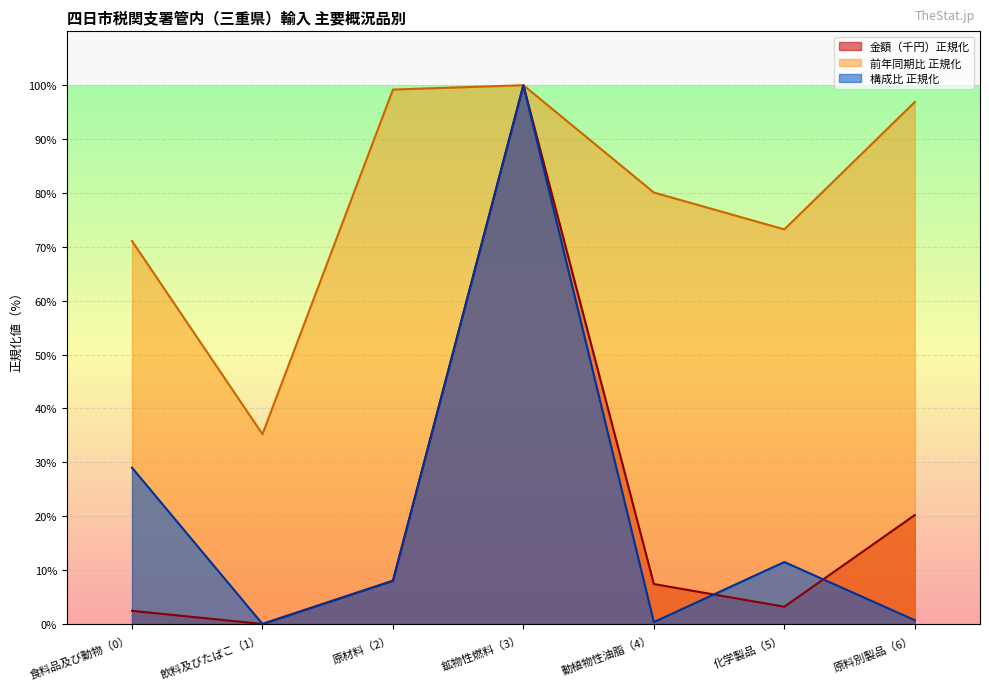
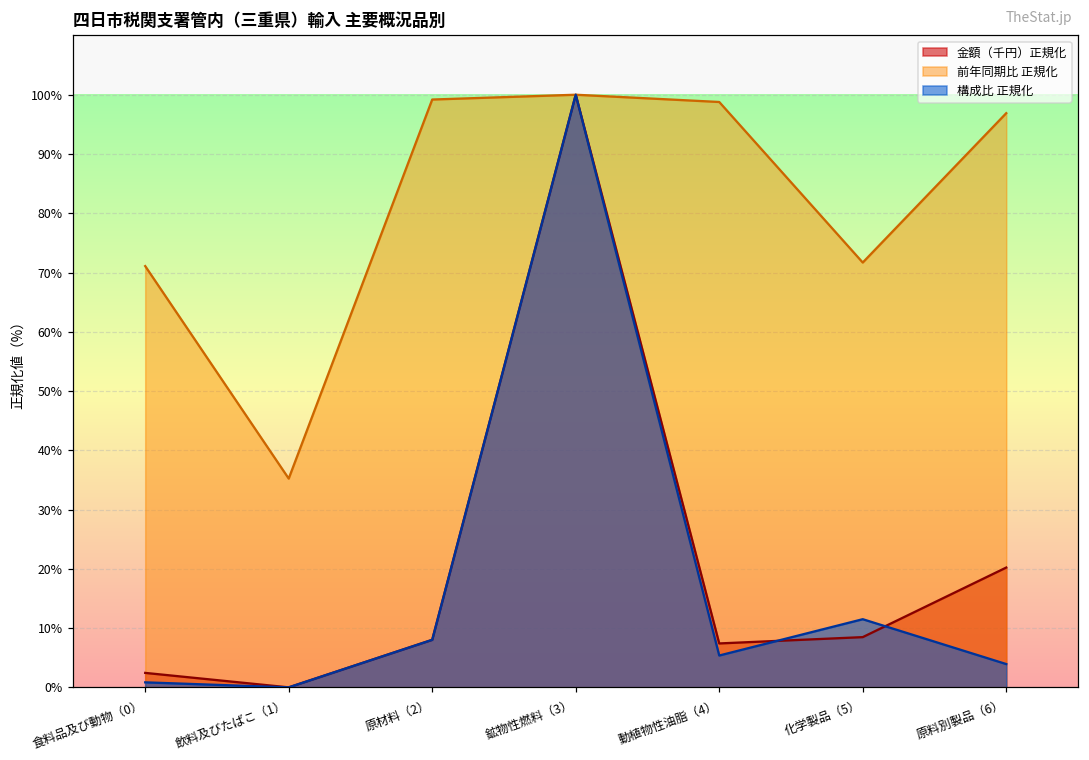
  {
    "金額（千円）正規化": {
      "食料品及び動物（0）": "2%",
      "動植物性油脂（4）": "7%",
-     "化学製品（5）": "3%",
+     "化学製品（5）": "8%",
      "原料別製品（6）": "20%"
    },
    "前年同期比 正規化": {
      "食料品及び動物（0）": "71%",
      "飲料及びたばこ（1）": "35%",
      "原材料（2）": "99%",
-     "動植物性油脂（4）": "80%",
-     "化学製品（5）": "73%",
+     "動植物性油脂（4）": "99%",
+     "化学製品（5）": "72%",
      "原料別製品（6）": "97%"
    },
    "構成比 正規化": {
-     "食料品及び動物（0）": "29%",
-     "動植物性油脂（4）": "0%",
+     "食料品及び動物（0）": "1%",
+     "動植物性油脂（4）": "5%",
      "化学製品（5）": "12%",
-     "原料別製品（6）": "1%"
+     "原料別製品（6）": "4%"
    }
  }
